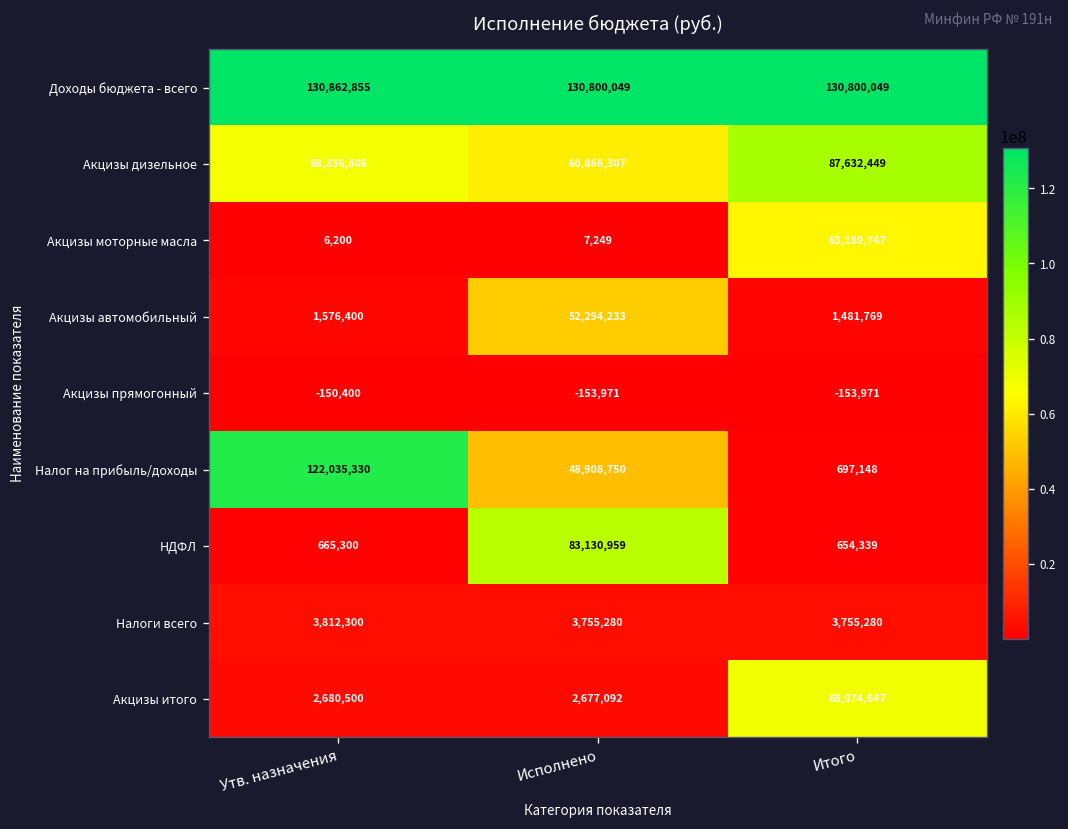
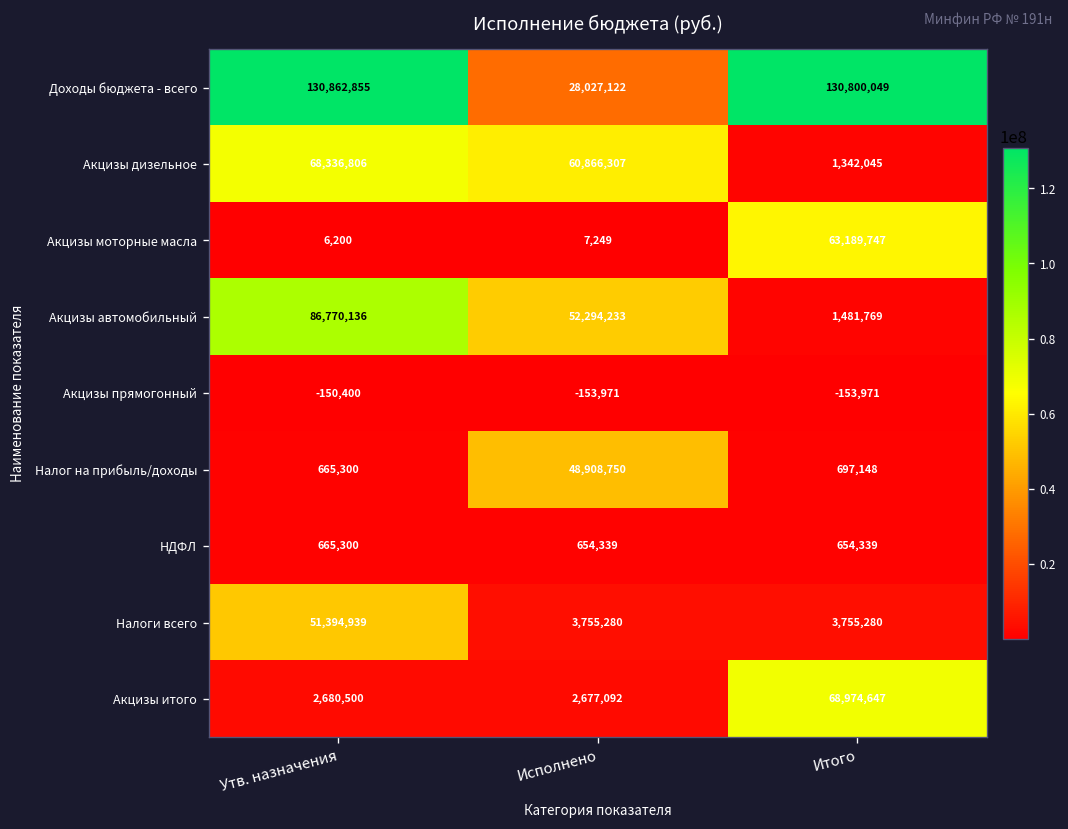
  {
    "Доходы бюджета - всего": {
      "Утв. назначения": "130,862,855",
-     "Исполнено": "130,800,049",
+     "Исполнено": "28,027,122",
      "Итого": "130,800,049"
    },
    "Акцизы дизельное": {
      "Утв. назначения": "68,336,806",
      "Исполнено": "60,866,307",
-     "Итого": "87,632,449"
+     "Итого": "1,342,045"
    },
    "Акцизы моторные масла": {
      "Утв. назначения": "6,200",
      "Исполнено": "7,249",
      "Итого": "63,189,747"
    },
    "Акцизы автомобильный": {
-     "Утв. назначения": "1,576,400",
+     "Утв. назначения": "86,770,136",
      "Исполнено": "52,294,233",
      "Итого": "1,481,769"
    },
    "Акцизы прямогонный": {
      "Утв. назначения": "-150,400",
      "Исполнено": "-153,971",
      "Итого": "-153,971"
    },
    "Налог на прибыль/доходы": {
-     "Утв. назначения": "122,035,330",
+     "Утв. назначения": "665,300",
      "Исполнено": "48,908,750",
      "Итого": "697,148"
    },
    "НДФЛ": {
      "Утв. назначения": "665,300",
-     "Исполнено": "83,130,959",
+     "Исполнено": "654,339",
      "Итого": "654,339"
    },
    "Налоги всего": {
-     "Утв. назначения": "3,812,300",
+     "Утв. назначения": "51,394,939",
      "Исполнено": "3,755,280",
      "Итого": "3,755,280"
    },
    "Акцизы итого": {
      "Утв. назначения": "2,680,500",
      "Исполнено": "2,677,092",
      "Итого": "68,974,647"
    }
  }
